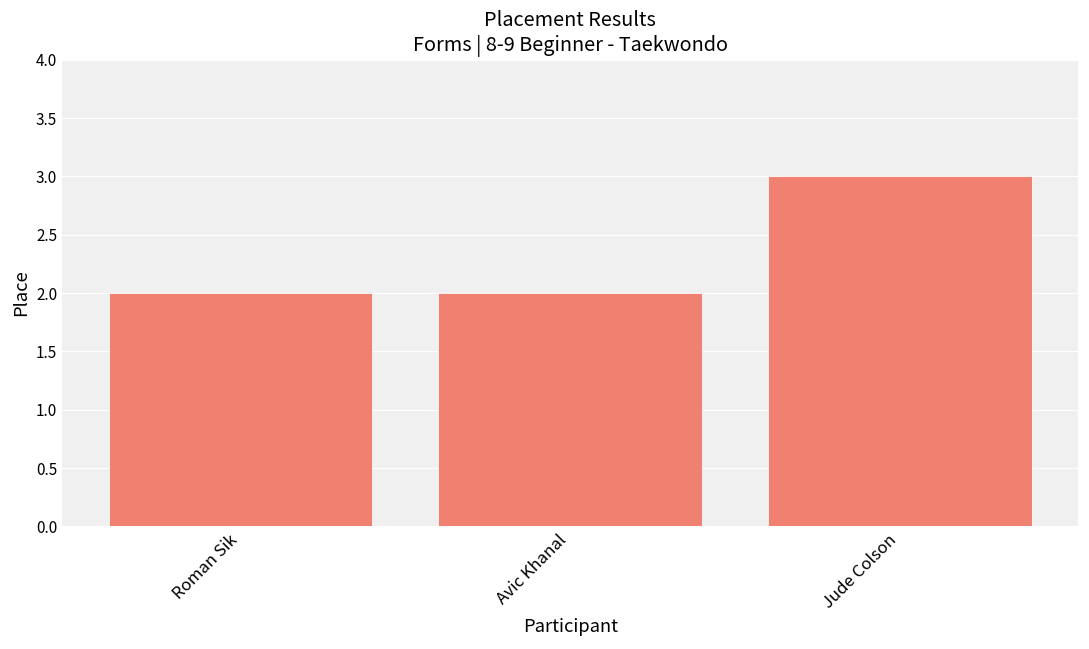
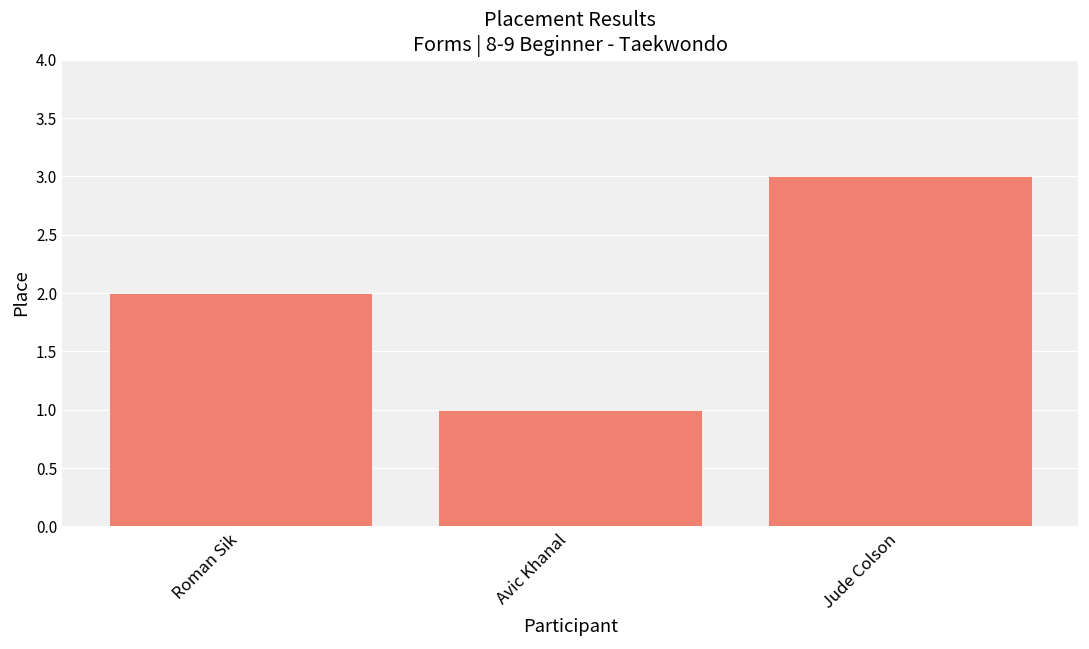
  {
    "Roman Sik": 2,
-   "Avic Khanal": 2,
+   "Avic Khanal": 1,
    "Jude Colson": 3
  }
